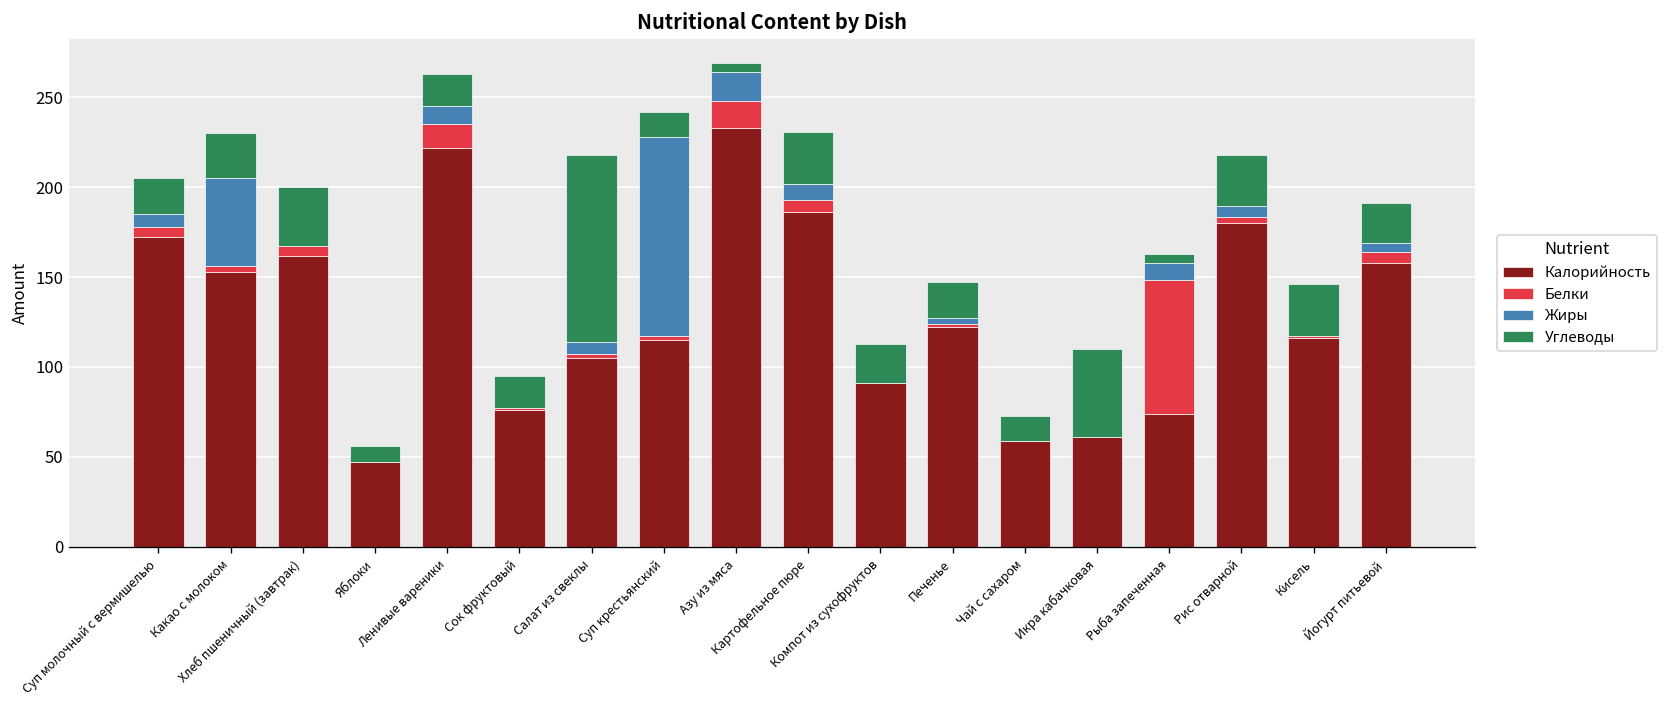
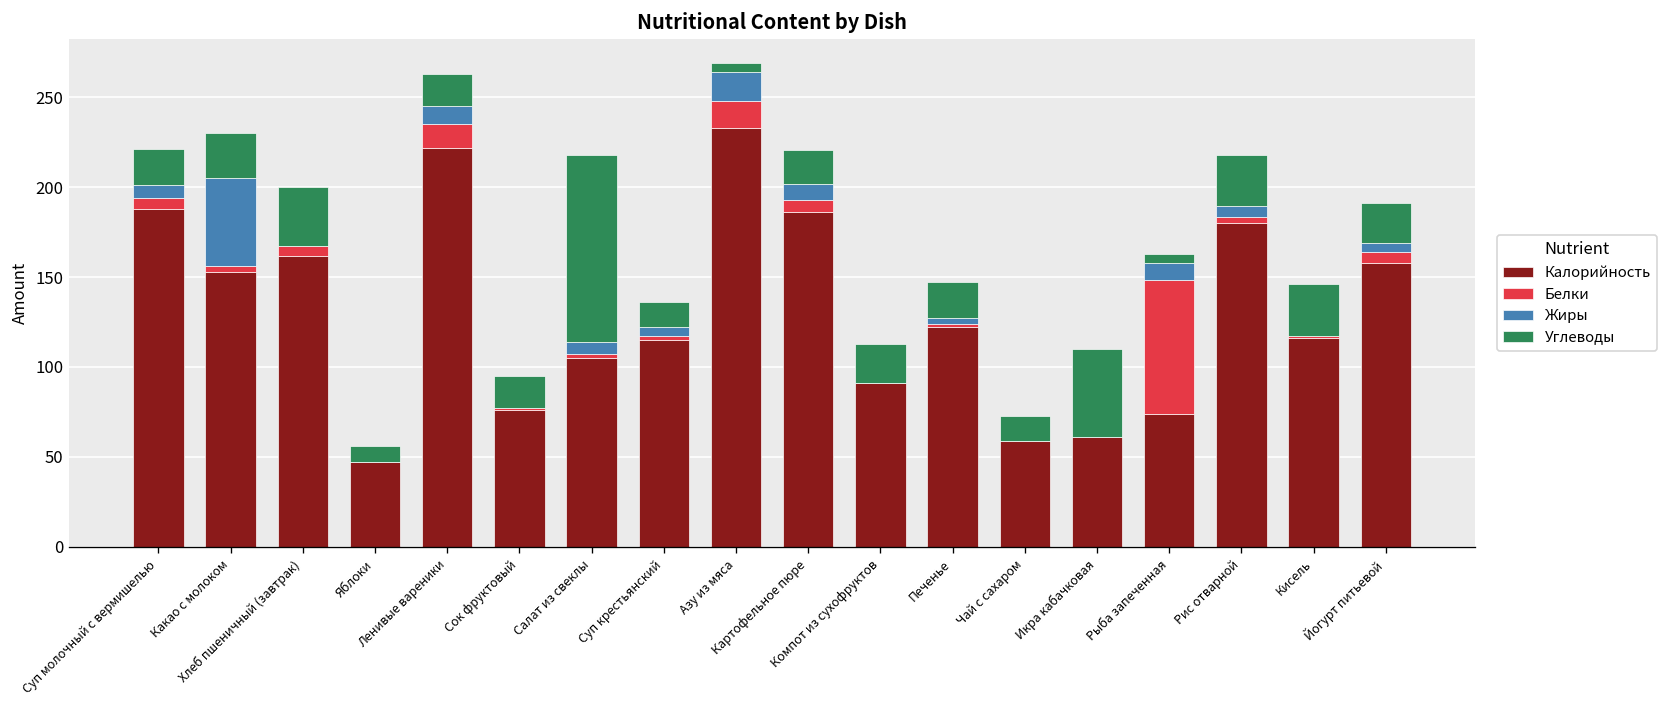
  {
    "Калорийность": {
-     "Суп молочный с вермишелью": 172,
+     "Суп молочный с вермишелью": 188,
      "Какао с молоком": 153,
      "Хлеб пшеничный (завтрак)": 162,
      "Яблоки": 47,
      "Ленивые вареники": 222,
      "Сок фруктовый": 76,
      "Салат из свеклы": 105,
      "Суп крестьянский": 115,
      "Азу из мяса": 233,
      "Картофельное пюре": 186,
      "Компот из сухофруктов": 91,
      "Печенье": 122,
      "Чай с сахаром": 59,
      "Икра кабачковая": 61,
      "Рыба запеченная": 74,
      "Рис отварной": 180,
      "Кисель": 116,
      "Йогурт питьевой": 158
    },
    "Белки": {
      "Суп молочный с вермишелью": 6,
      "Какао с молоком": 3,
      "Хлеб пшеничный (завтрак)": 5,
      "Яблоки": 0,
      "Ленивые вареники": 13,
      "Салат из свеклы": 2,
      "Суп крестьянский": 2,
      "Азу из мяса": 15,
      "Картофельное пюре": 7,
      "Компот из сухофруктов": 0,
      "Печенье": 2,
      "Чай с сахаром": 0,
      "Икра кабачковая": 0,
      "Рыба запеченная": 75,
      "Рис отварной": 4,
      "Йогурт питьевой": 6
    },
    "Жиры": {
      "Суп молочный с вермишелью": 7,
      "Какао с молоком": 49,
      "Хлеб пшеничный (завтрак)": 0,
      "Яблоки": 0,
      "Ленивые вареники": 10,
      "Сок фруктовый": 0,
      "Салат из свеклы": 7,
-     "Суп крестьянский": 111,
+     "Суп крестьянский": 5,
      "Азу из мяса": 16,
      "Картофельное пюре": 9,
      "Компот из сухофруктов": 0,
      "Печенье": 3,
      "Чай с сахаром": 0,
      "Икра кабачковая": 0,
      "Рыба запеченная": 9,
      "Рис отварной": 6,
      "Кисель": 0,
      "Йогурт питьевой": 5
    },
    "Углеводы": {
      "Суп молочный с вермишелью": 20,
      "Какао с молоком": 25,
      "Хлеб пшеничный (завтрак)": 33,
      "Яблоки": 9,
      "Ленивые вареники": 18,
      "Сок фруктовый": 18,
      "Салат из свеклы": 104,
      "Суп крестьянский": 14,
      "Азу из мяса": 5,
-     "Картофельное пюре": 29,
+     "Картофельное пюре": 18,
      "Компот из сухофруктов": 22,
      "Печенье": 20,
      "Чай с сахаром": 14,
      "Икра кабачковая": 49,
      "Рыба запеченная": 5,
      "Рис отварной": 28,
      "Кисель": 29,
      "Йогурт питьевой": 22
    }
  }
